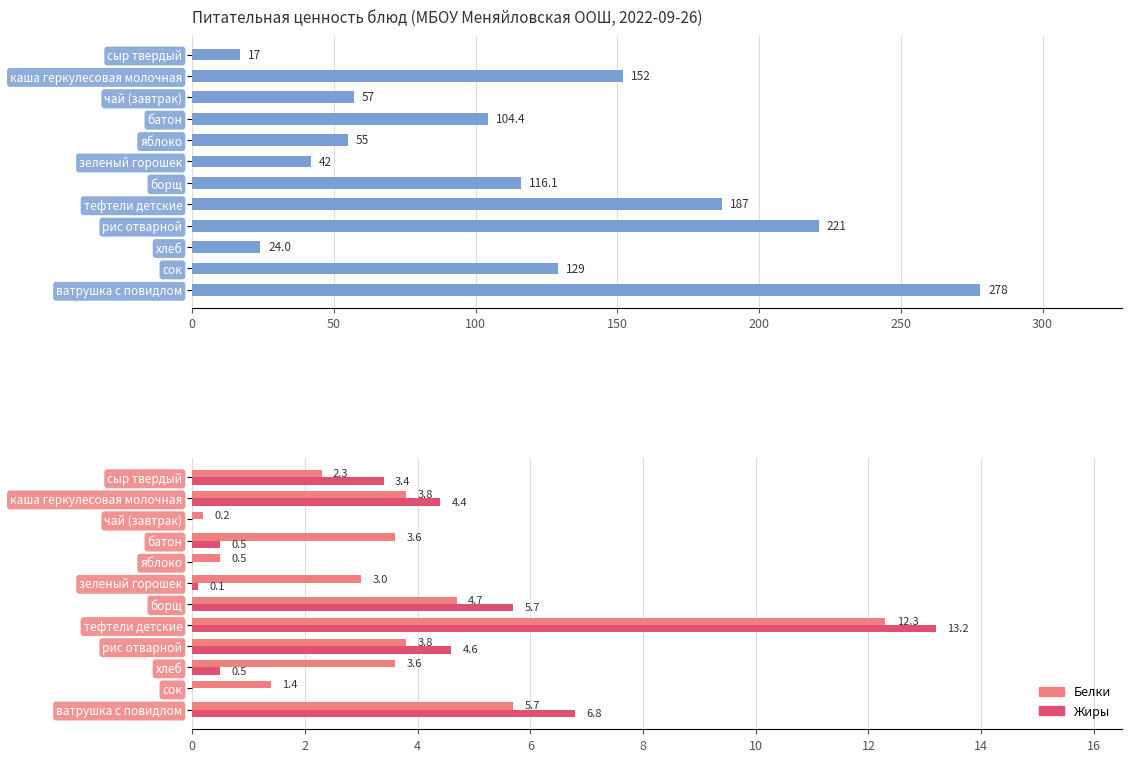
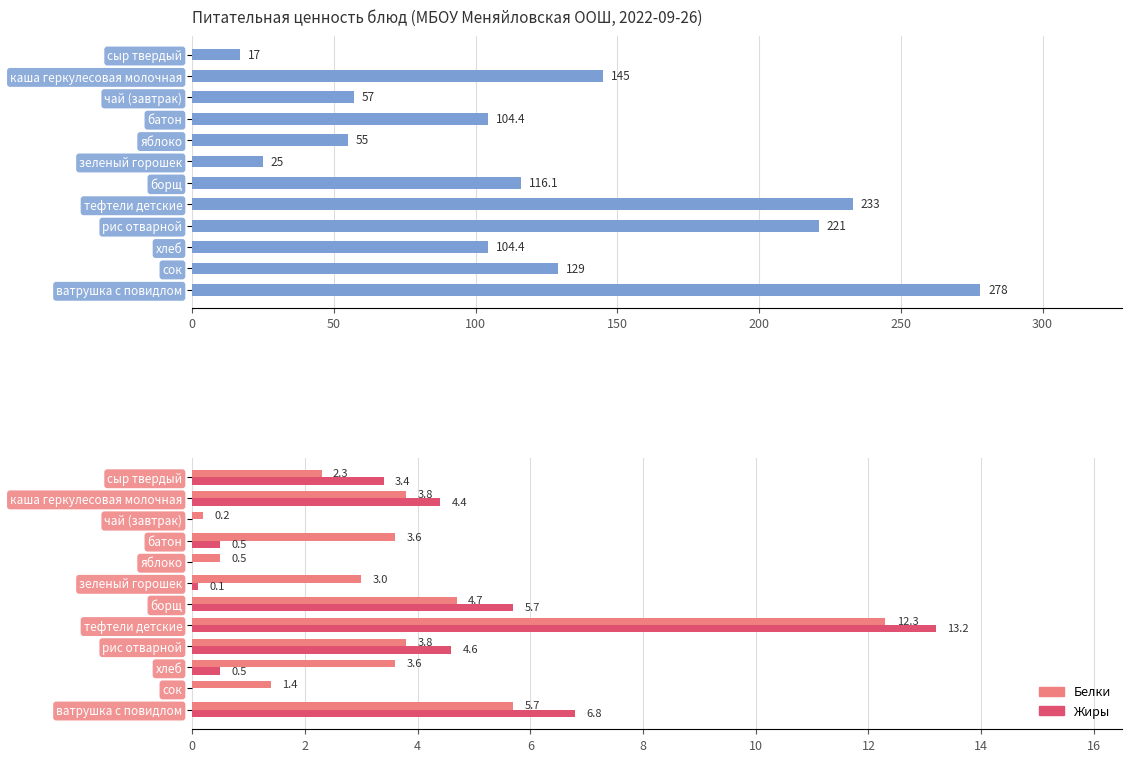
  {
    "Питательная ценность блюд (МБОУ Меняйловская ООШ, 2022-09-26)": {
      "сыр твердый": 17,
-     "каша геркулесовая молочная": 152,
+     "каша геркулесовая молочная": 145,
      "чай (завтрак)": 57,
      "батон": 104.4,
      "яблоко": 55,
-     "зеленый горошек": 42,
+     "зеленый горошек": 25,
      "борщ": 116.1,
-     "тефтели детские": 187,
+     "тефтели детские": 233,
      "рис отварной": 221,
-     "хлеб": 24.0,
+     "хлеб": 104.4,
      "сок": 129,
      "ватрушка с повидлом": 278
    }
  }
